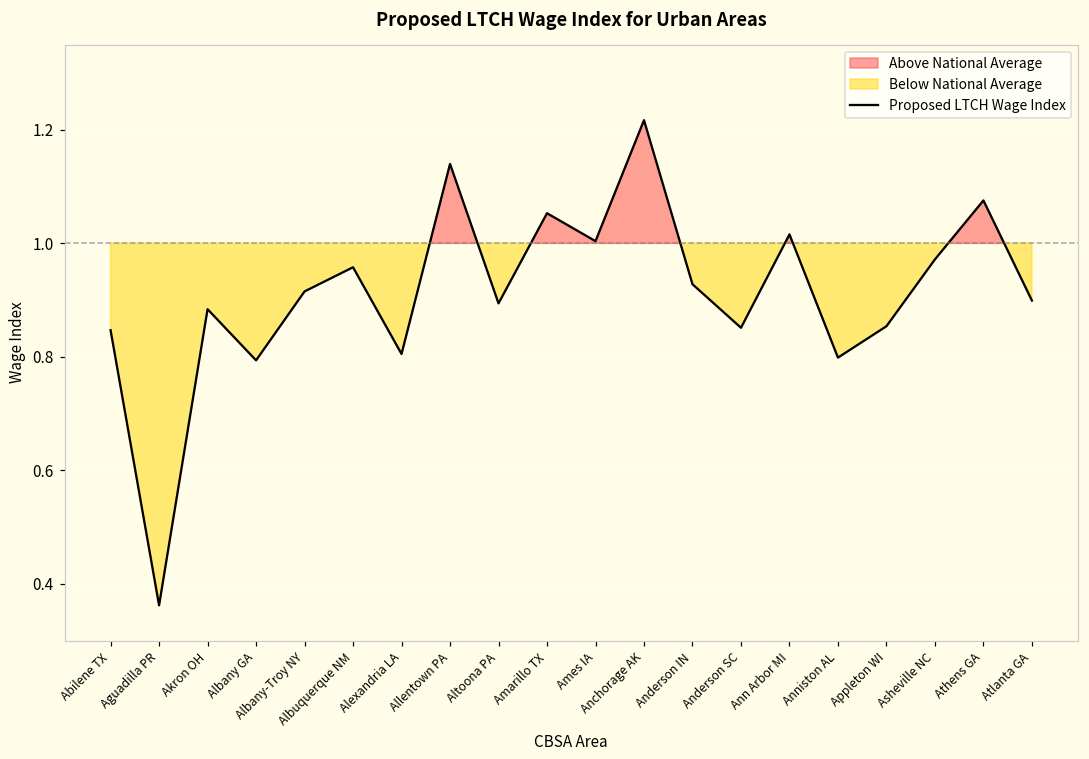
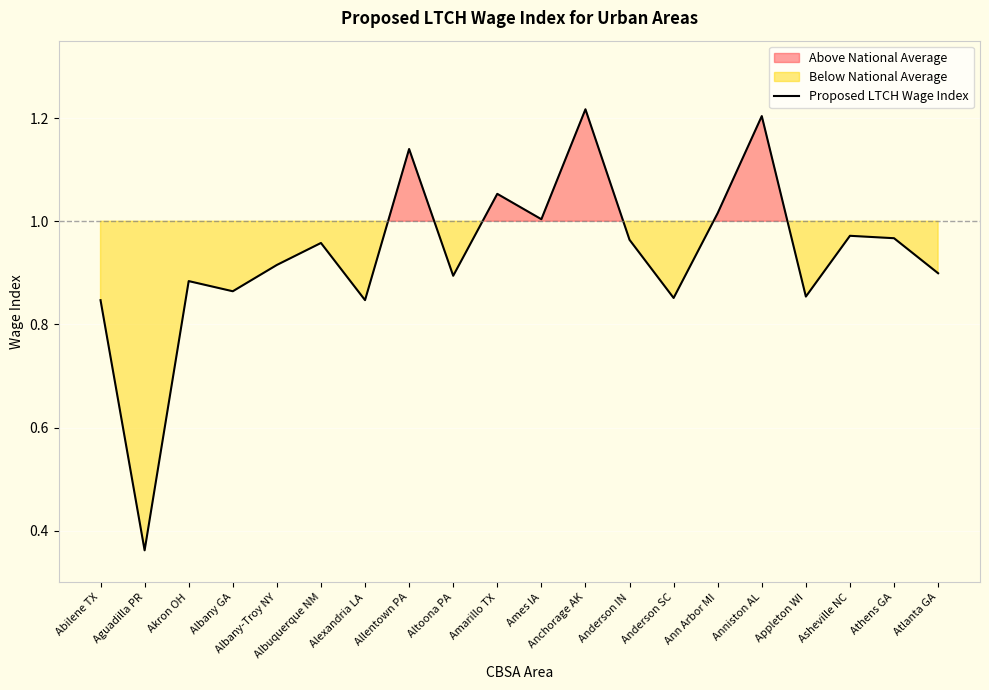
  {
    "Abilene TX": 0.85,
    "Aguadilla PR": 0.36,
    "Akron OH": 0.88,
-   "Albany GA": 0.79,
+   "Albany GA": 0.86,
    "Albany-Troy NY": 0.92,
    "Albuquerque NM": 0.96,
-   "Alexandria LA": 0.81,
+   "Alexandria LA": 0.85,
    "Allentown PA": 1.14,
    "Altoona PA": 0.89,
    "Amarillo TX": 1.05,
    "Ames IA": 1.00,
    "Anchorage AK": 1.22,
-   "Anderson IN": 0.93,
+   "Anderson IN": 0.96,
    "Anderson SC": 0.85,
    "Ann Arbor MI": 1.02,
-   "Anniston AL": 0.80,
+   "Anniston AL": 1.20,
    "Appleton WI": 0.85,
    "Asheville NC": 0.97,
-   "Athens GA": 1.08,
+   "Athens GA": 0.97,
    "Atlanta GA": 0.90
  }
